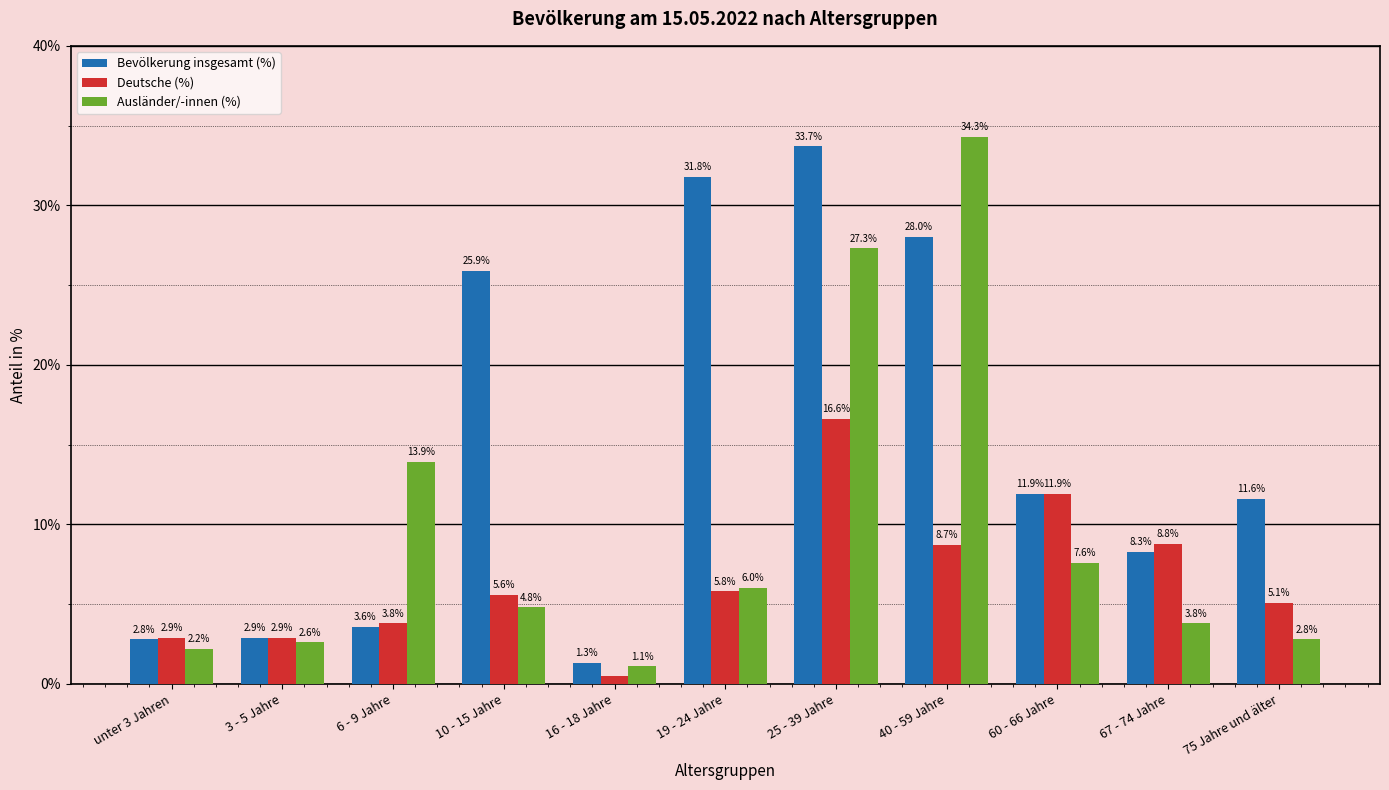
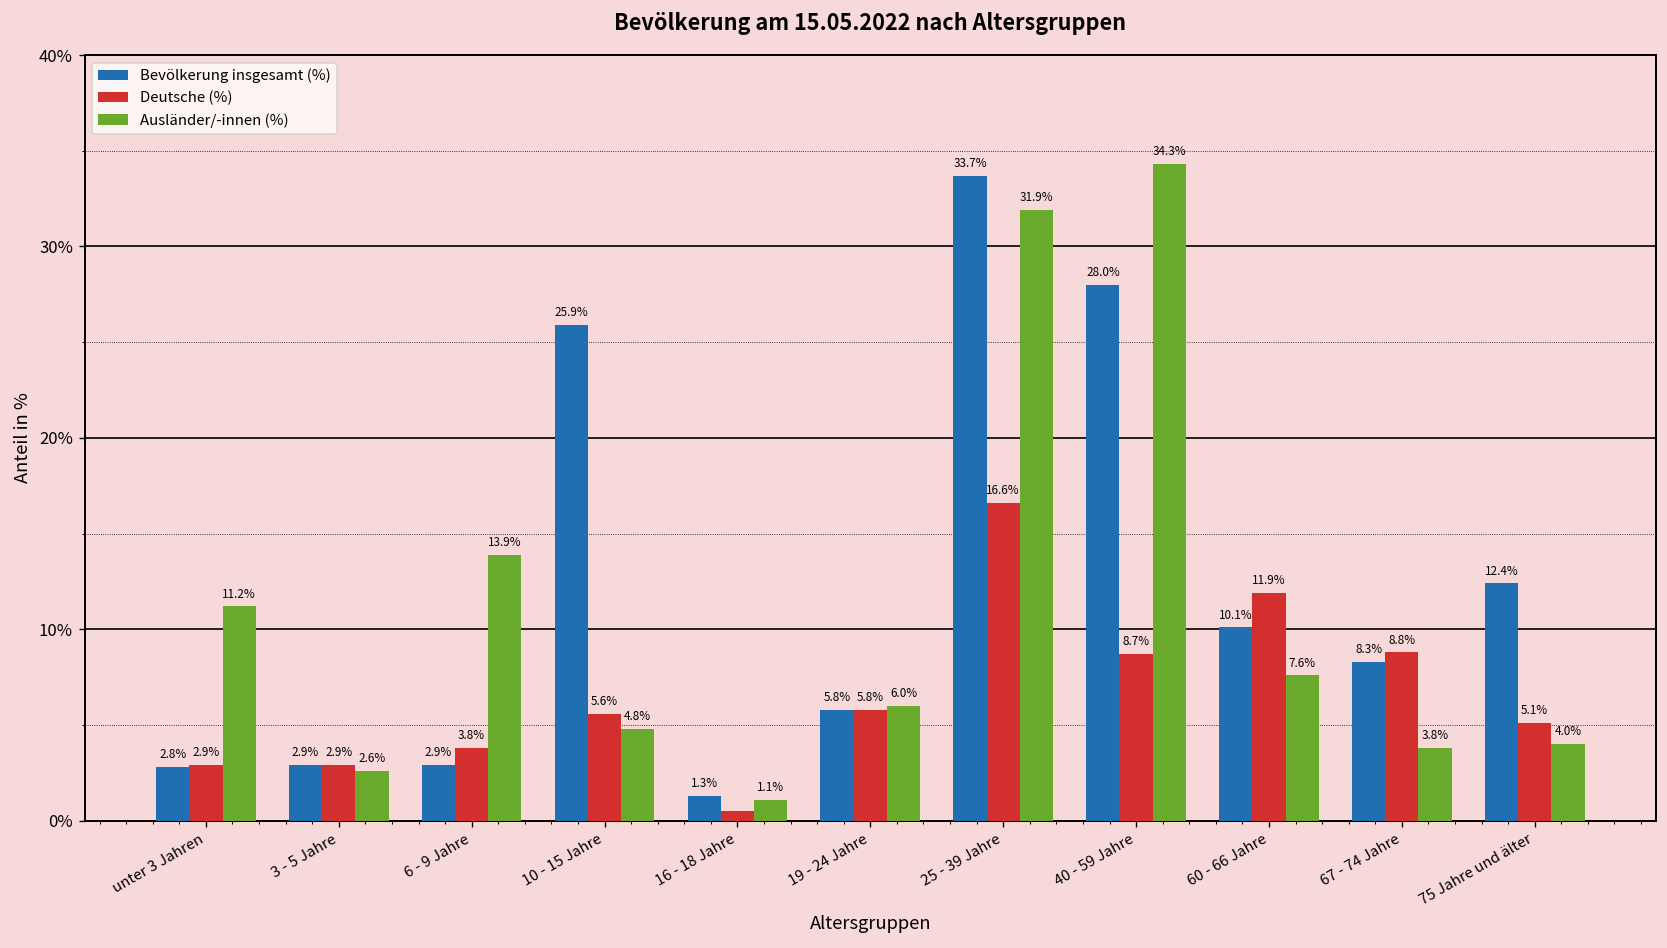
  {
    "Bevölkerung insgesamt (%)": {
      "unter 3 Jahren": "2.8%",
      "3 - 5 Jahre": "2.9%",
-     "6 - 9 Jahre": "3.6%",
+     "6 - 9 Jahre": "2.9%",
      "10 - 15 Jahre": "25.9%",
      "16 - 18 Jahre": "1.3%",
-     "19 - 24 Jahre": "31.8%",
+     "19 - 24 Jahre": "5.8%",
      "25 - 39 Jahre": "33.7%",
      "40 - 59 Jahre": "28.0%",
-     "60 - 66 Jahre": "11.9%",
+     "60 - 66 Jahre": "10.1%",
      "67 - 74 Jahre": "8.3%",
-     "75 Jahre und älter": "11.6%"
+     "75 Jahre und älter": "12.4%"
    },
    "Deutsche (%)": {
      "unter 3 Jahren": "2.9%",
      "3 - 5 Jahre": "2.9%",
      "6 - 9 Jahre": "3.8%",
      "10 - 15 Jahre": "5.6%",
      "19 - 24 Jahre": "5.8%",
      "25 - 39 Jahre": "16.6%",
      "40 - 59 Jahre": "8.7%",
      "60 - 66 Jahre": "11.9%",
      "67 - 74 Jahre": "8.8%",
      "75 Jahre und älter": "5.1%"
    },
    "Ausländer/-innen (%)": {
-     "unter 3 Jahren": "2.2%",
+     "unter 3 Jahren": "11.2%",
      "3 - 5 Jahre": "2.6%",
      "6 - 9 Jahre": "13.9%",
      "10 - 15 Jahre": "4.8%",
      "16 - 18 Jahre": "1.1%",
      "19 - 24 Jahre": "6.0%",
-     "25 - 39 Jahre": "27.3%",
+     "25 - 39 Jahre": "31.9%",
      "40 - 59 Jahre": "34.3%",
      "60 - 66 Jahre": "7.6%",
      "67 - 74 Jahre": "3.8%",
-     "75 Jahre und älter": "2.8%"
+     "75 Jahre und älter": "4.0%"
    }
  }
